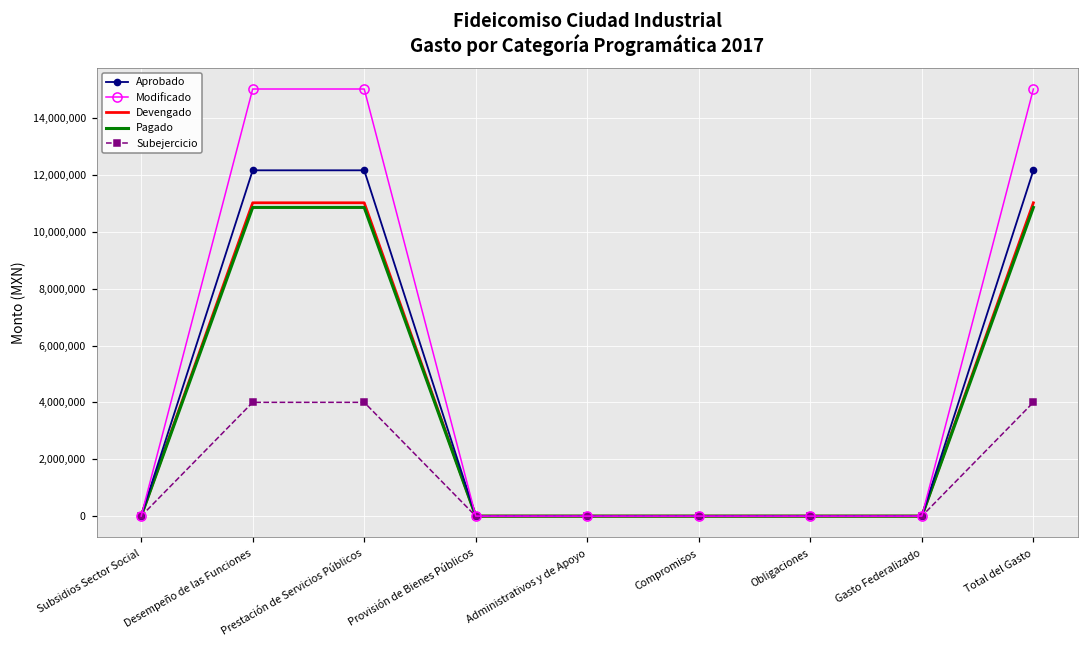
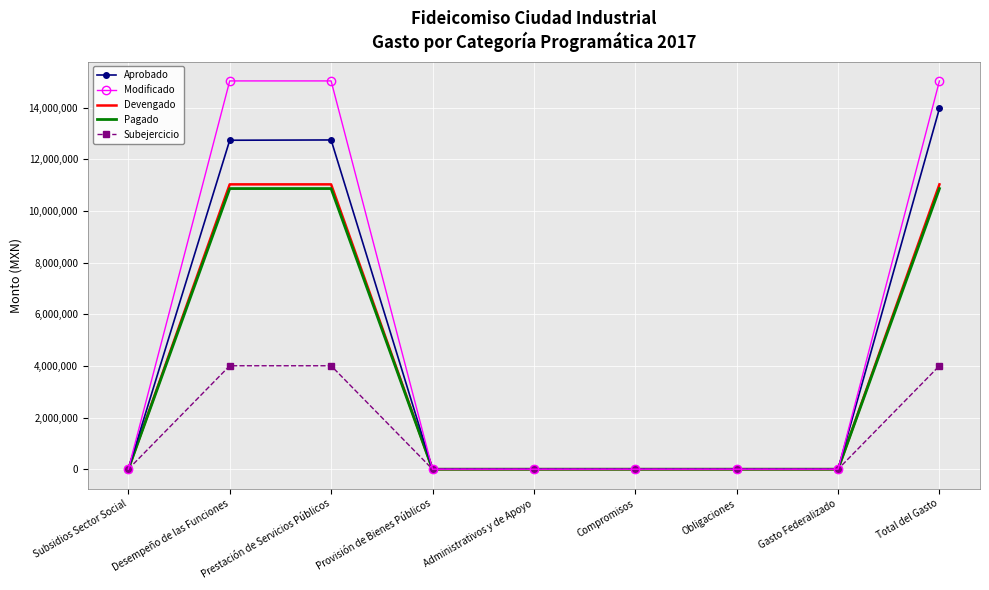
  {
    "Aprobado": {
-     "Desempeño de las Funciones": "12,200,000",
-     "Prestación de Servicios Públicos": "12,200,000",
-     "Total del Gasto": "12,200,000"
+     "Desempeño de las Funciones": "12,700,000",
+     "Prestación de Servicios Públicos": "12,700,000",
+     "Total del Gasto": "14,000,000"
    },
    "Modificado": {
      "Desempeño de las Funciones": "15,000,000",
      "Prestación de Servicios Públicos": "15,000,000",
      "Total del Gasto": "15,000,000"
    },
    "Devengado": {
      "Desempeño de las Funciones": "11,000,000",
      "Prestación de Servicios Públicos": "11,000,000",
      "Total del Gasto": "11,000,000"
    },
    "Pagado": {
      "Desempeño de las Funciones": "10,900,000",
      "Prestación de Servicios Públicos": "10,900,000",
      "Total del Gasto": "10,900,000"
    },
    "Subejercicio": {
      "Desempeño de las Funciones": "4,000,000",
      "Prestación de Servicios Públicos": "4,000,000",
      "Total del Gasto": "4,000,000"
    }
  }
